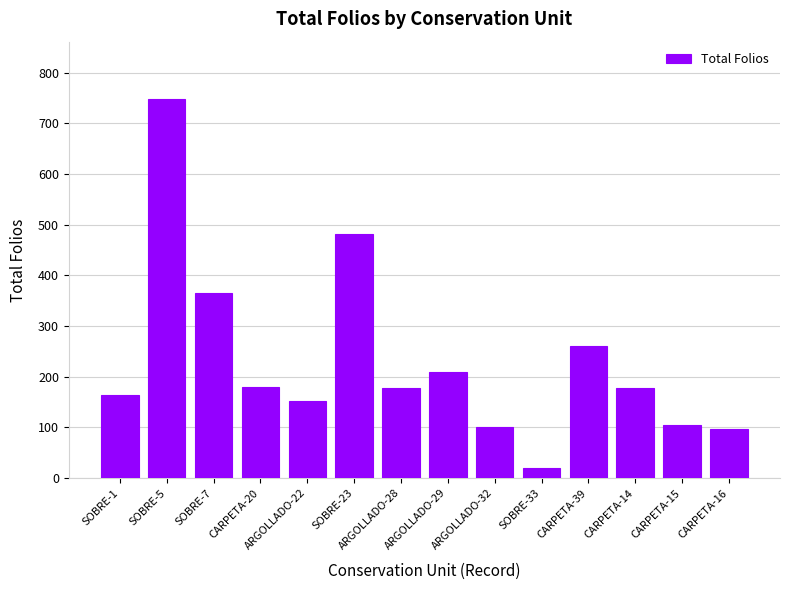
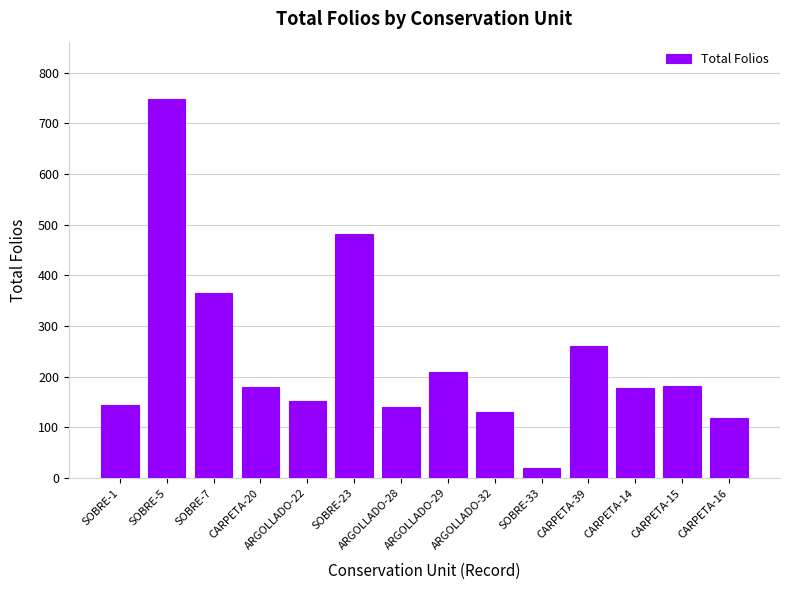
  {
-   "SOBRE-1": 160,
+   "SOBRE-1": 150,
    "SOBRE-5": 750,
    "SOBRE-7": 370,
    "CARPETA-20": 180,
    "ARGOLLADO-22": 150,
    "SOBRE-23": 480,
-   "ARGOLLADO-28": 180,
+   "ARGOLLADO-28": 140,
    "ARGOLLADO-29": 210,
-   "ARGOLLADO-32": 100,
+   "ARGOLLADO-32": 130,
    "SOBRE-33": 20,
    "CARPETA-39": 260,
    "CARPETA-14": 180,
-   "CARPETA-15": 110,
-   "CARPETA-16": 100
+   "CARPETA-15": 180,
+   "CARPETA-16": 120
  }
